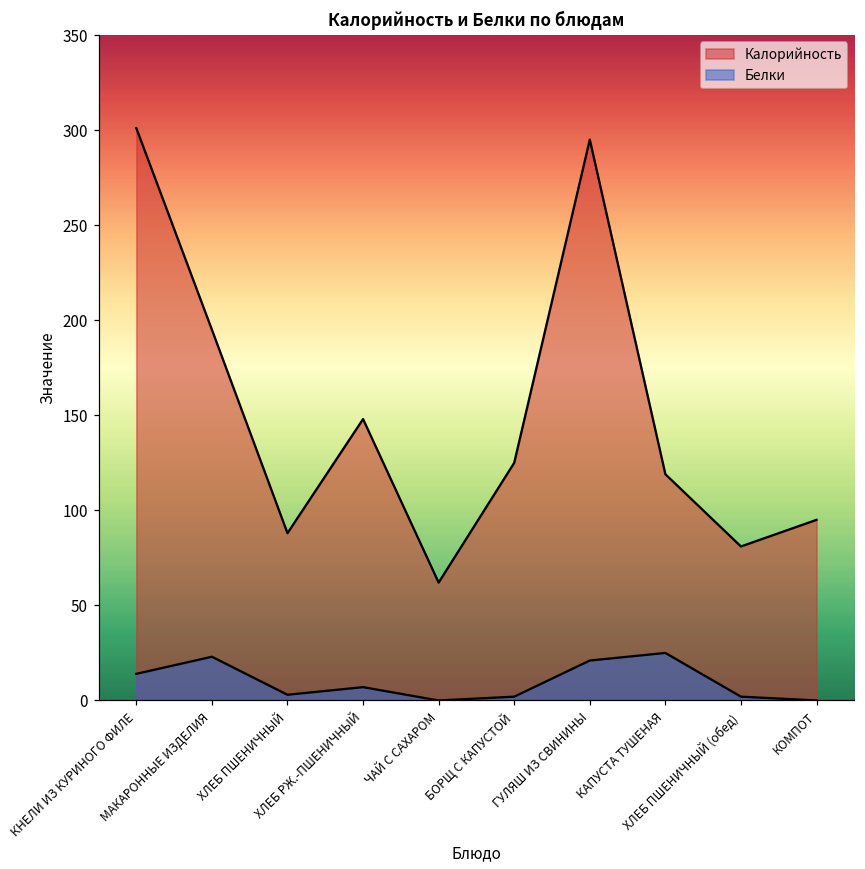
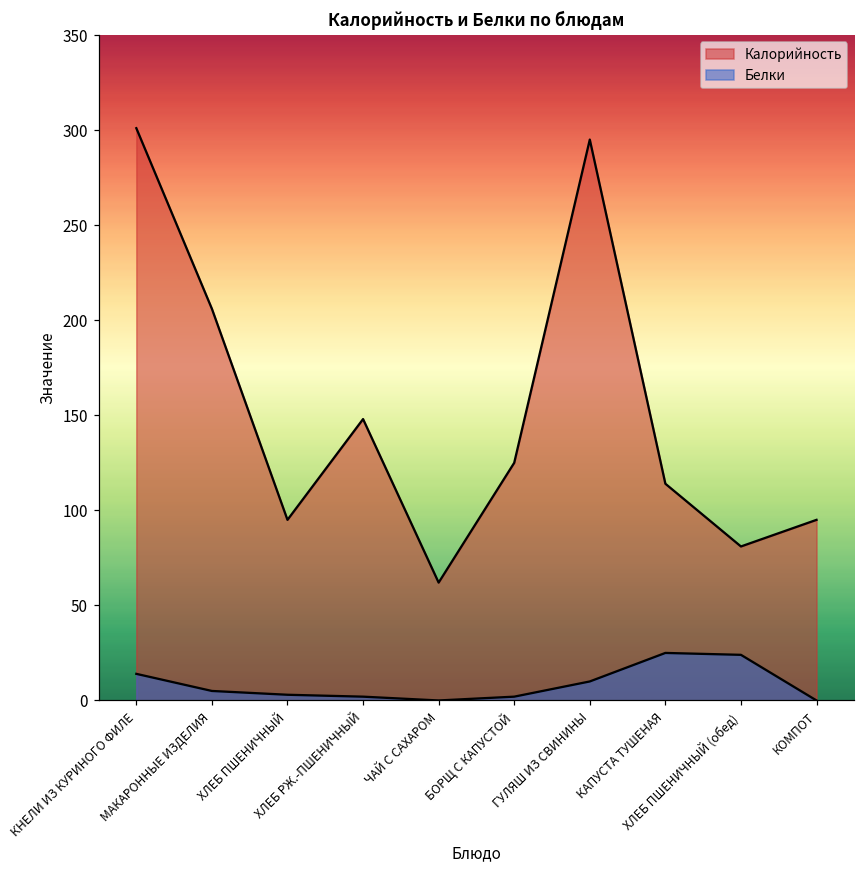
  {
    "Калорийность": {
      "КНЕЛИ ИЗ КУРИНОГО ФИЛЕ": 301,
-     "МАКАРОННЫЕ ИЗДЕЛИЯ": 195,
-     "ХЛЕБ ПШЕНИЧНЫЙ": 88,
+     "МАКАРОННЫЕ ИЗДЕЛИЯ": 206,
+     "ХЛЕБ ПШЕНИЧНЫЙ": 95,
      "ХЛЕБ РЖ.-ПШЕНИЧНЫЙ": 148,
      "ЧАЙ С САХАРОМ": 62,
      "БОРЩ С КАПУСТОЙ": 125,
      "ГУЛЯШ ИЗ СВИНИНЫ": 295,
-     "КАПУСТА ТУШЕНАЯ": 119,
+     "КАПУСТА ТУШЕНАЯ": 114,
      "ХЛЕБ ПШЕНИЧНЫЙ (обед)": 81,
      "КОМПОТ": 95
    },
    "Белки": {
      "КНЕЛИ ИЗ КУРИНОГО ФИЛЕ": 14,
-     "МАКАРОННЫЕ ИЗДЕЛИЯ": 23,
+     "МАКАРОННЫЕ ИЗДЕЛИЯ": 5,
      "ХЛЕБ ПШЕНИЧНЫЙ": 3,
-     "ХЛЕБ РЖ.-ПШЕНИЧНЫЙ": 7,
+     "ХЛЕБ РЖ.-ПШЕНИЧНЫЙ": 2,
      "ЧАЙ С САХАРОМ": 0,
      "БОРЩ С КАПУСТОЙ": 2,
-     "ГУЛЯШ ИЗ СВИНИНЫ": 21,
+     "ГУЛЯШ ИЗ СВИНИНЫ": 10,
      "КАПУСТА ТУШЕНАЯ": 25,
-     "ХЛЕБ ПШЕНИЧНЫЙ (обед)": 2,
+     "ХЛЕБ ПШЕНИЧНЫЙ (обед)": 24,
      "КОМПОТ": 0
    }
  }
